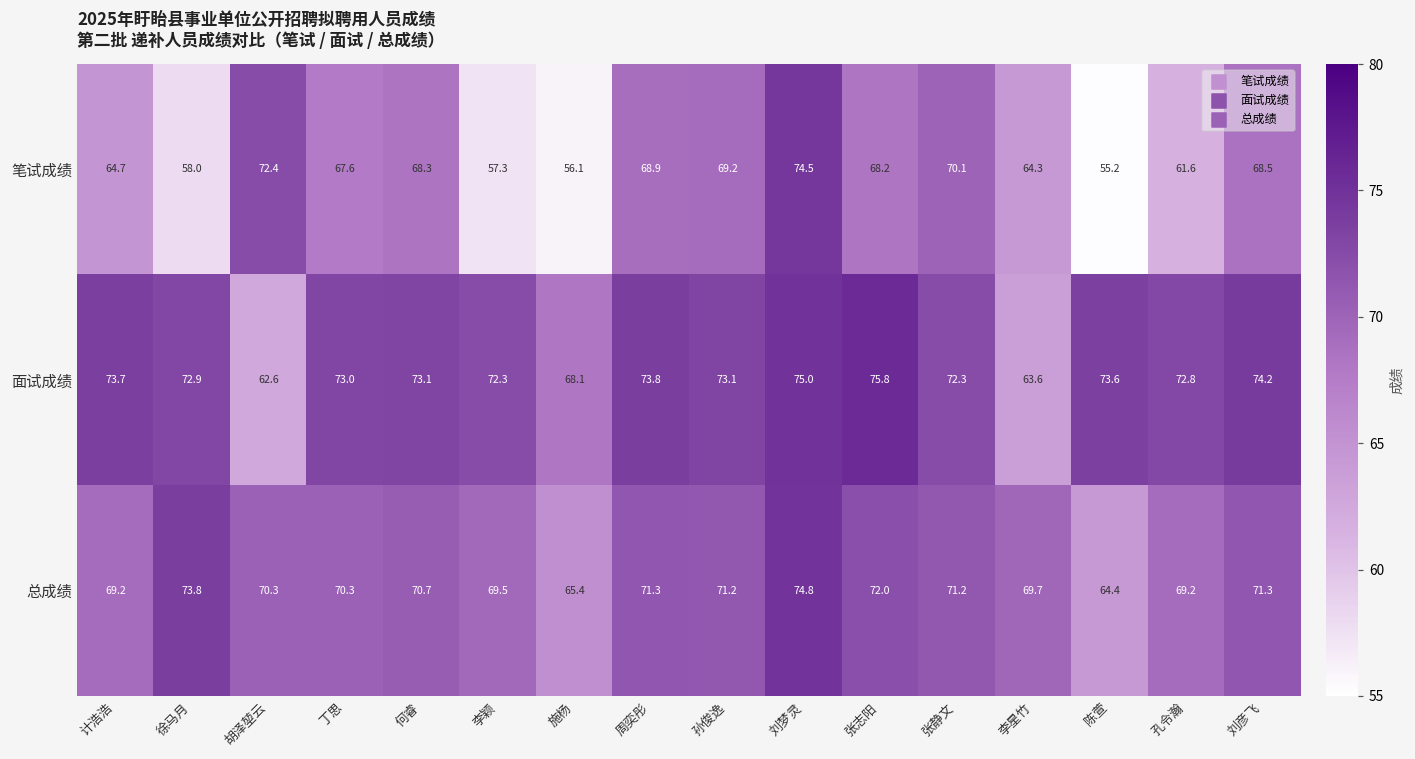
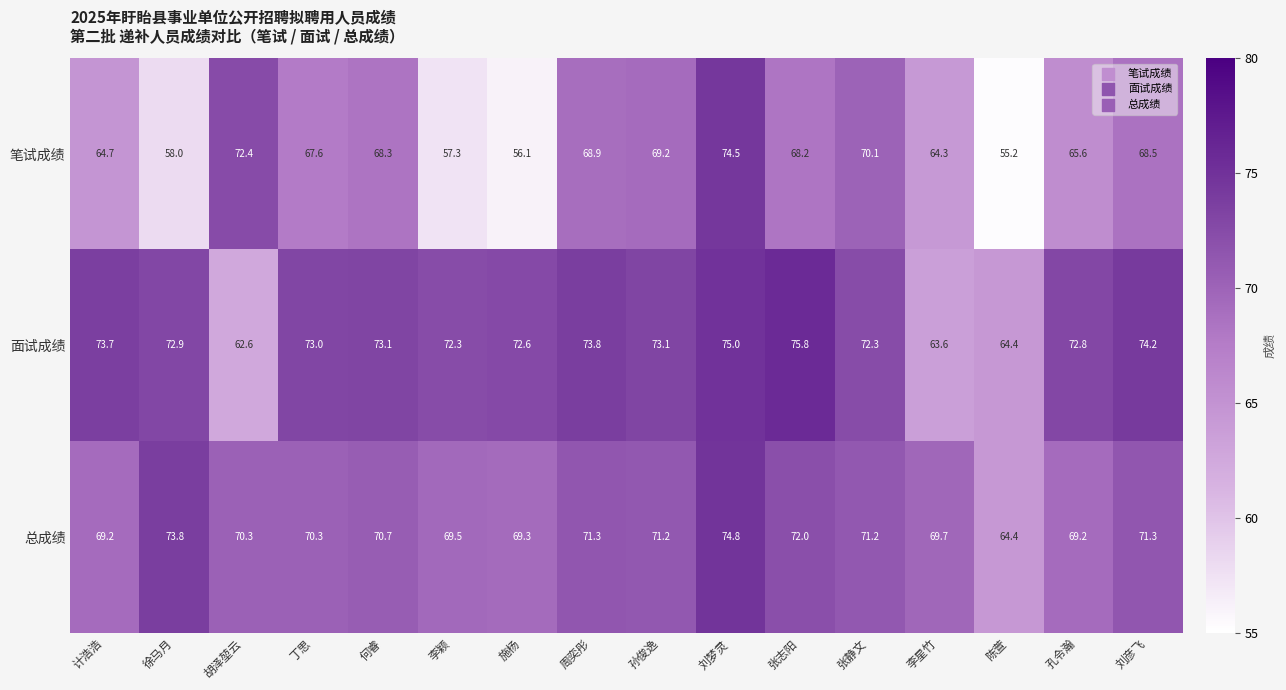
  {
    "笔试成绩": {
      "计浩浩": 64.7,
      "徐马月": 58.0,
      "胡泽堃云": 72.4,
      "丁思": 67.6,
      "何睿": 68.3,
      "李颖": 57.3,
      "施杨": 56.1,
      "周奕彤": 68.9,
      "孙俊逸": 69.2,
      "刘梦灵": 74.5,
      "张志阳": 68.2,
      "张静文": 70.1,
      "李星竹": 64.3,
      "陈萱": 55.2,
-     "孔令瀚": 61.6,
+     "孔令瀚": 65.6,
      "刘彦飞": 68.5
    },
    "面试成绩": {
      "计浩浩": 73.7,
      "徐马月": 72.9,
      "胡泽堃云": 62.6,
      "丁思": 73.0,
      "何睿": 73.1,
      "李颖": 72.3,
-     "施杨": 68.1,
+     "施杨": 72.6,
      "周奕彤": 73.8,
      "孙俊逸": 73.1,
      "刘梦灵": 75.0,
      "张志阳": 75.8,
      "张静文": 72.3,
      "李星竹": 63.6,
-     "陈萱": 73.6,
+     "陈萱": 64.4,
      "孔令瀚": 72.8,
      "刘彦飞": 74.2
    },
    "总成绩": {
      "计浩浩": 69.2,
      "徐马月": 73.8,
      "胡泽堃云": 70.3,
      "丁思": 70.3,
      "何睿": 70.7,
      "李颖": 69.5,
-     "施杨": 65.4,
+     "施杨": 69.3,
      "周奕彤": 71.3,
      "孙俊逸": 71.2,
      "刘梦灵": 74.8,
      "张志阳": 72.0,
      "张静文": 71.2,
      "李星竹": 69.7,
      "陈萱": 64.4,
      "孔令瀚": 69.2,
      "刘彦飞": 71.3
    }
  }
